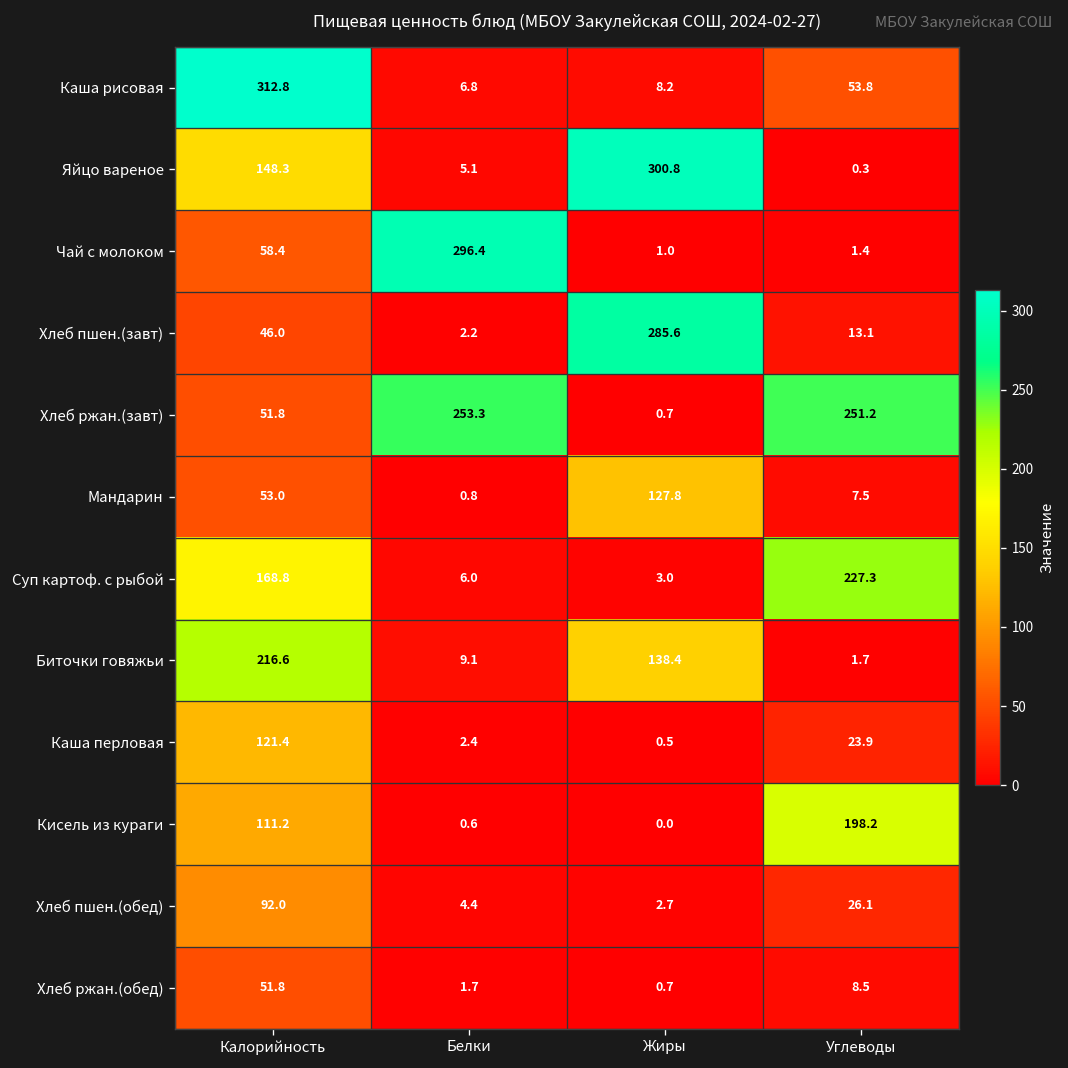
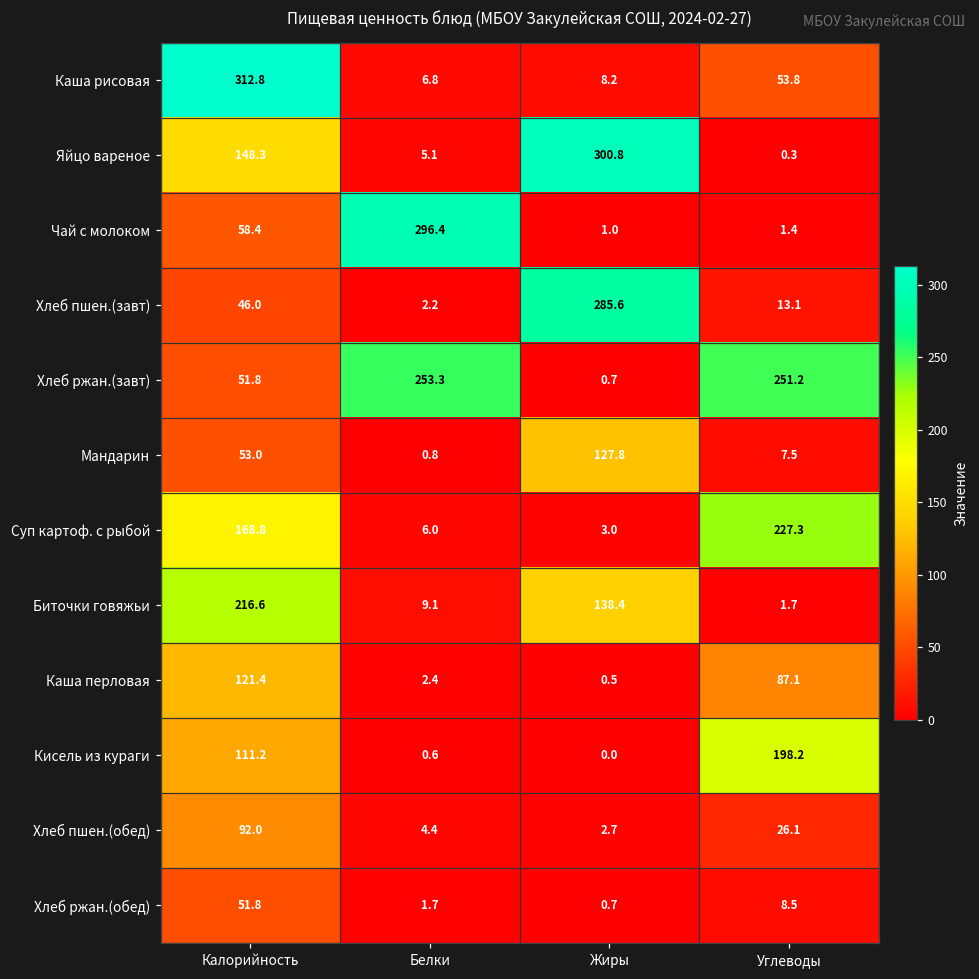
  {
    "Каша рисовая": {
      "Калорийность": 312.8,
      "Белки": 6.8,
      "Жиры": 8.2,
      "Углеводы": 53.8
    },
    "Яйцо вареное": {
      "Калорийность": 148.3,
      "Белки": 5.1,
      "Жиры": 300.8,
      "Углеводы": 0.3
    },
    "Чай с молоком": {
      "Калорийность": 58.4,
      "Белки": 296.4,
      "Жиры": 1.0,
      "Углеводы": 1.4
    },
    "Хлеб пшен.(завт)": {
      "Калорийность": 46.0,
      "Белки": 2.2,
      "Жиры": 285.6,
      "Углеводы": 13.1
    },
    "Хлеб ржан.(завт)": {
      "Калорийность": 51.8,
      "Белки": 253.3,
      "Жиры": 0.7,
      "Углеводы": 251.2
    },
    "Мандарин": {
      "Калорийность": 53.0,
      "Белки": 0.8,
      "Жиры": 127.8,
      "Углеводы": 7.5
    },
    "Суп картоф. с рыбой": {
      "Калорийность": 168.8,
      "Белки": 6.0,
      "Жиры": 3.0,
      "Углеводы": 227.3
    },
    "Биточки говяжьи": {
      "Калорийность": 216.6,
      "Белки": 9.1,
      "Жиры": 138.4,
      "Углеводы": 1.7
    },
    "Каша перловая": {
      "Калорийность": 121.4,
      "Белки": 2.4,
      "Жиры": 0.5,
-     "Углеводы": 23.9
+     "Углеводы": 87.1
    },
    "Кисель из кураги": {
      "Калорийность": 111.2,
      "Белки": 0.6,
      "Жиры": 0.0,
      "Углеводы": 198.2
    },
    "Хлеб пшен.(обед)": {
      "Калорийность": 92.0,
      "Белки": 4.4,
      "Жиры": 2.7,
      "Углеводы": 26.1
    },
    "Хлеб ржан.(обед)": {
      "Калорийность": 51.8,
      "Белки": 1.7,
      "Жиры": 0.7,
      "Углеводы": 8.5
    }
  }
